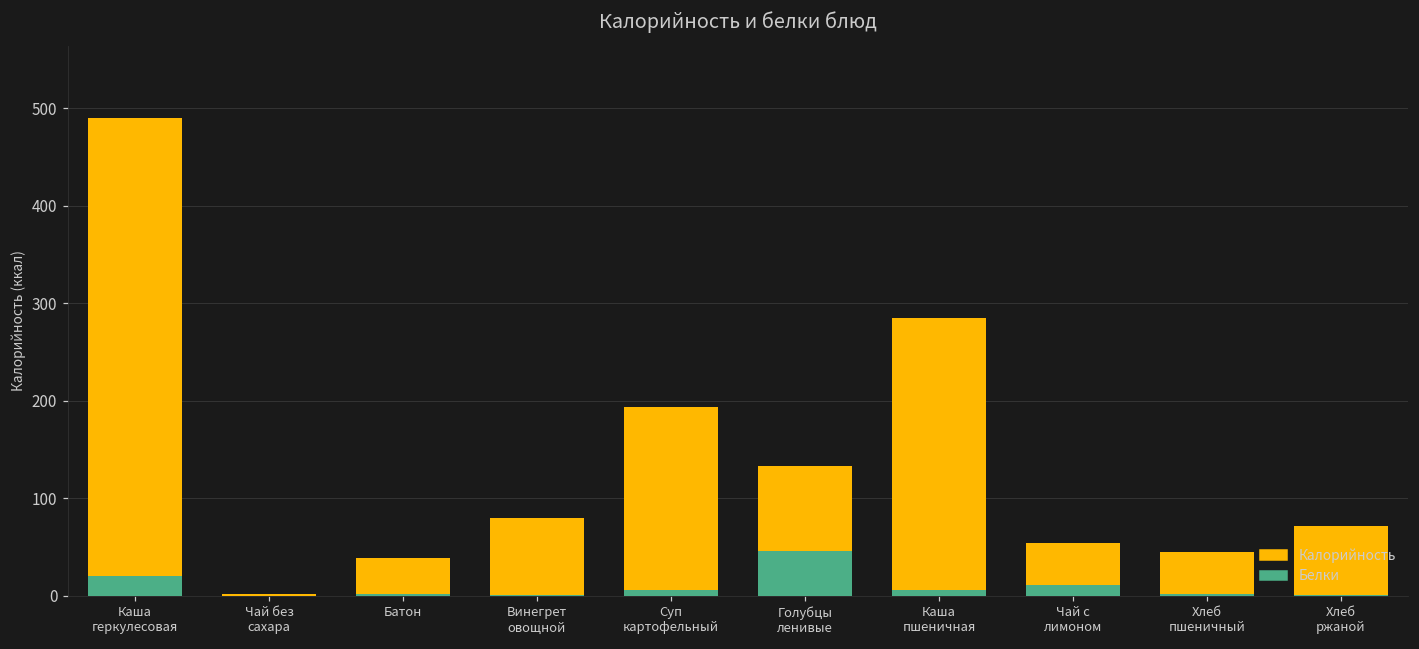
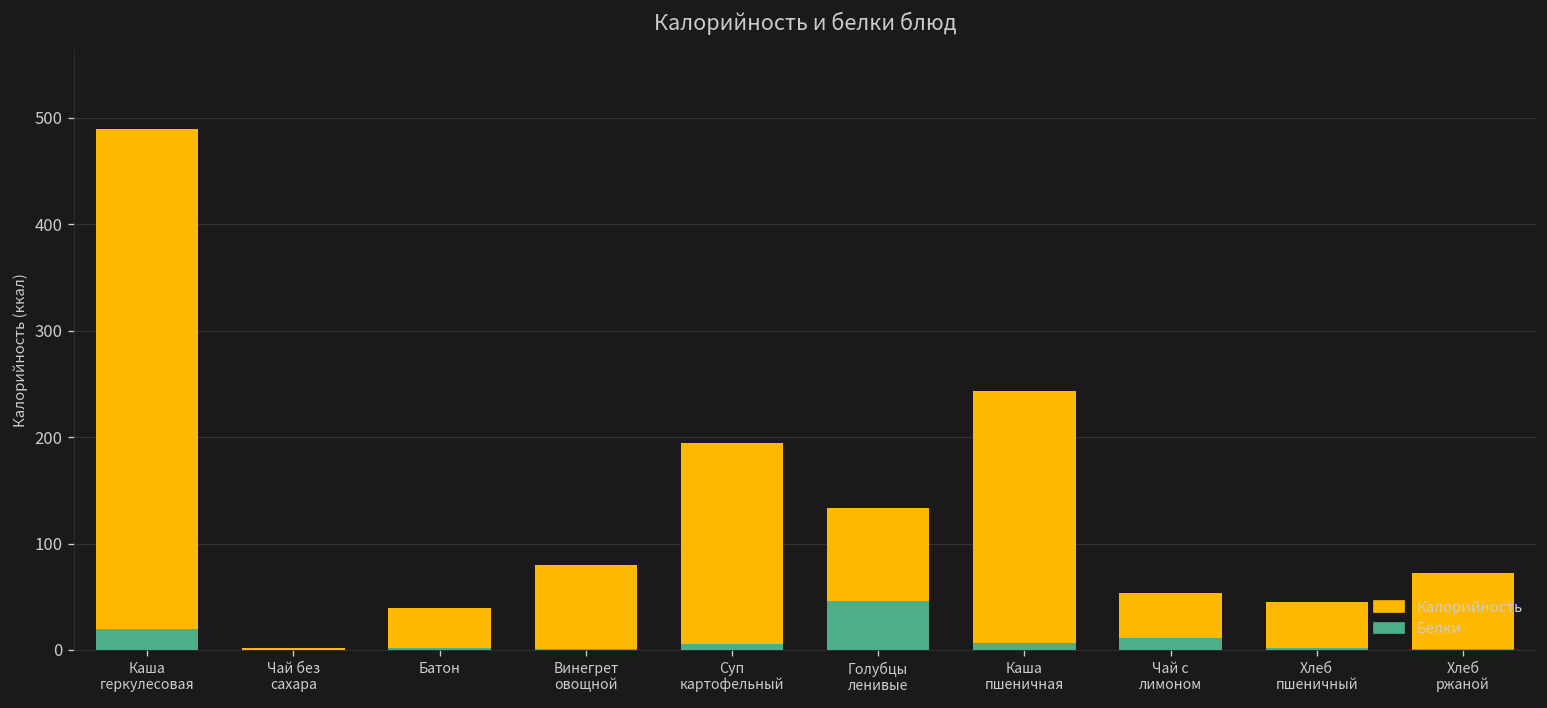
  {
    "Калорийность": {
      "Каша геркулесовая": 490,
      "Батон": 40,
      "Винегрет овощной": 80,
      "Суп картофельный": 190,
      "Голубцы ленивые": 130,
-     "Каша пшеничная": 290,
+     "Каша пшеничная": 240,
      "Чай с лимоном": 50,
      "Хлеб пшеничный": 50,
      "Хлеб ржаной": 70
    }
  }
